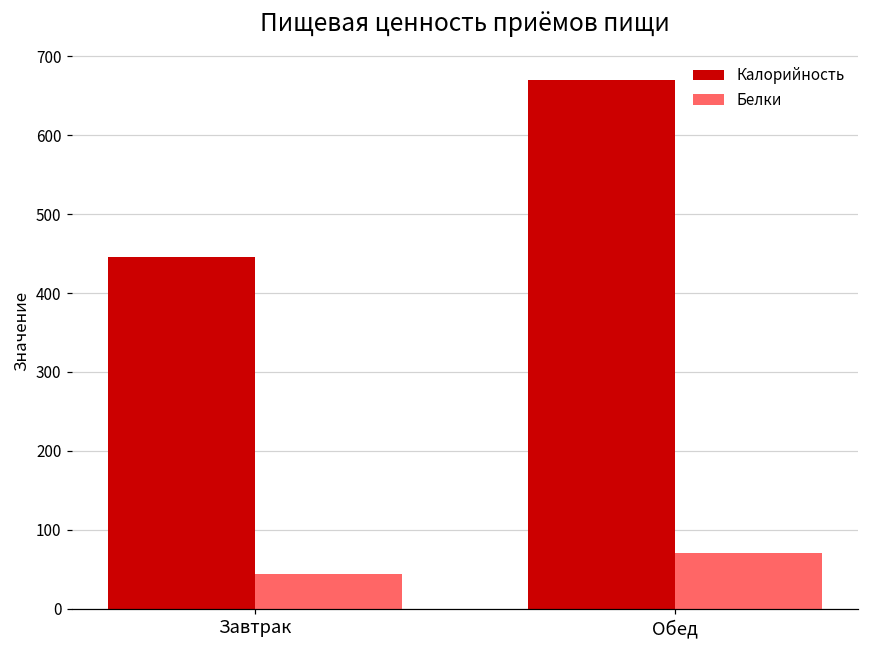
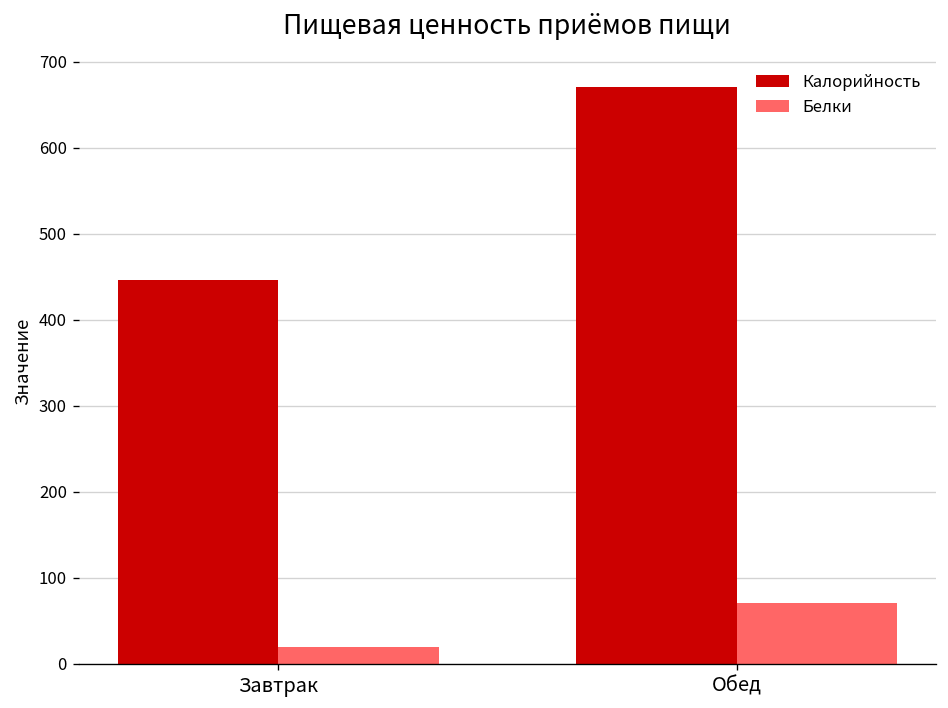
  {
    "Калорийность": {
      "Завтрак": 450,
      "Обед": 670
    },
    "Белки": {
-     "Завтрак": 40,
+     "Завтрак": 20,
      "Обед": 70
    }
  }
